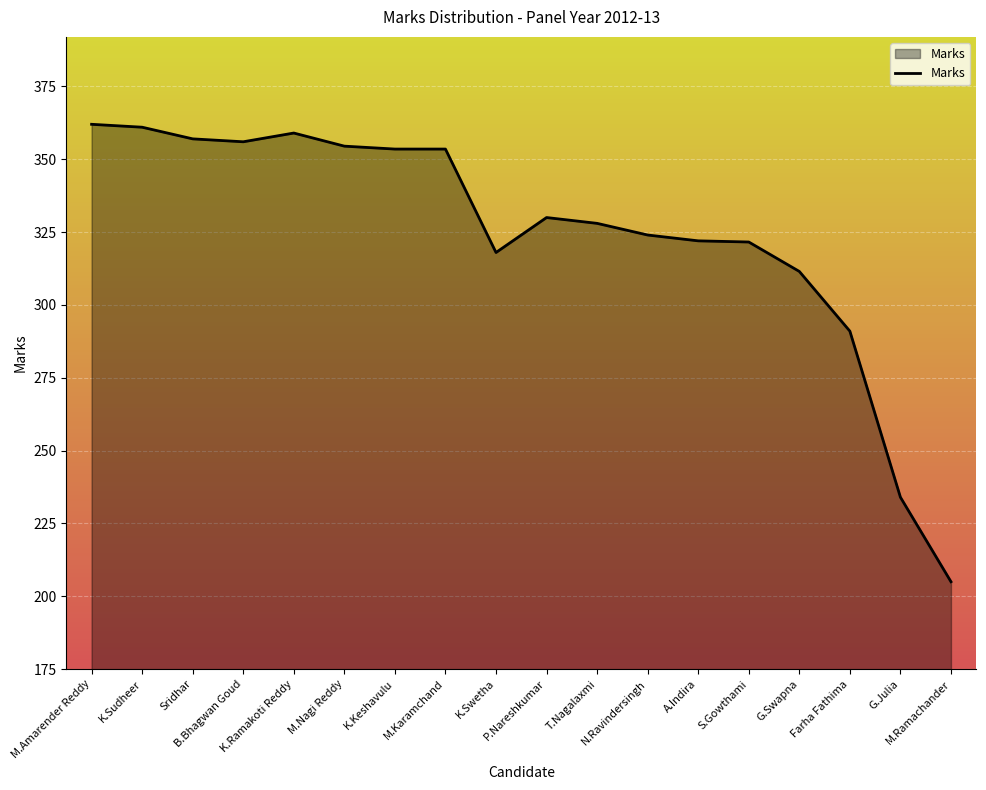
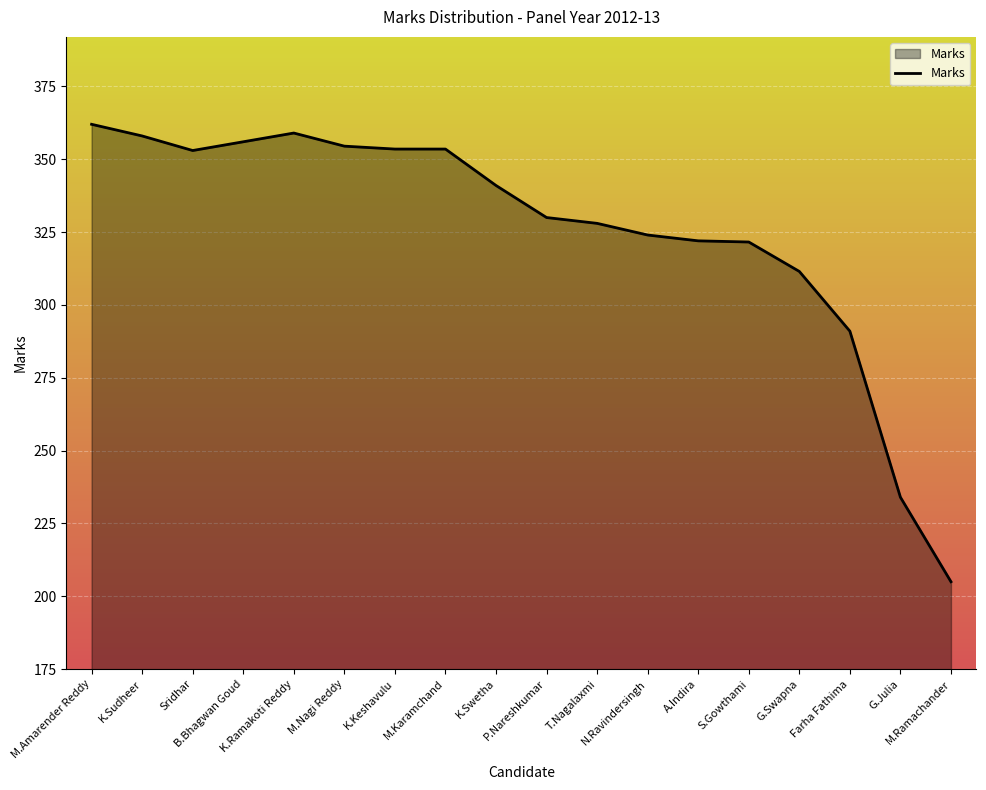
  {
    "M.Amarender Reddy": 362,
-   "K.Sudheer": 361,
-   "Sridhar": 357,
+   "K.Sudheer": 358,
+   "Sridhar": 353,
    "B.Bhagwan Goud": 356,
    "K.Ramakoti Reddy": 359,
    "M.Nagi Reddy": 355,
    "K.Keshavulu": 354,
    "M.Karamchand": 354,
-   "K.Swetha": 318,
+   "K.Swetha": 341,
    "P.Nareshkumar": 330,
    "T.Nagalaxmi": 328,
    "N.Ravindersingh": 324,
    "A.Indira": 322,
    "S.Gowthami": 322,
    "G.Swapna": 312,
    "Farha Fathima": 291,
    "G.Julia": 234,
    "M.Ramachander": 205
  }
